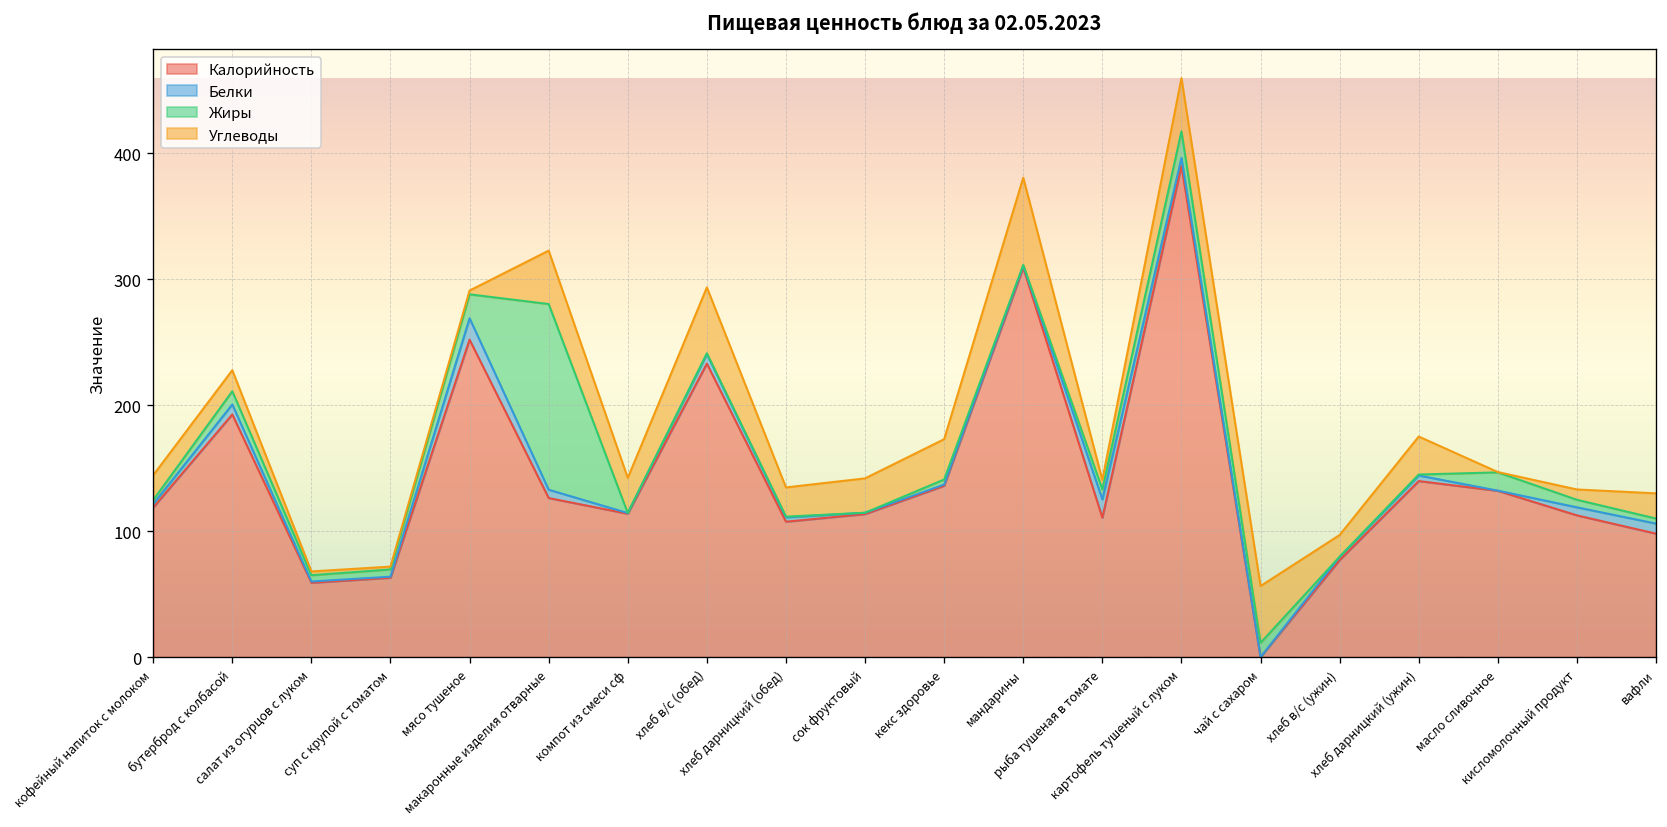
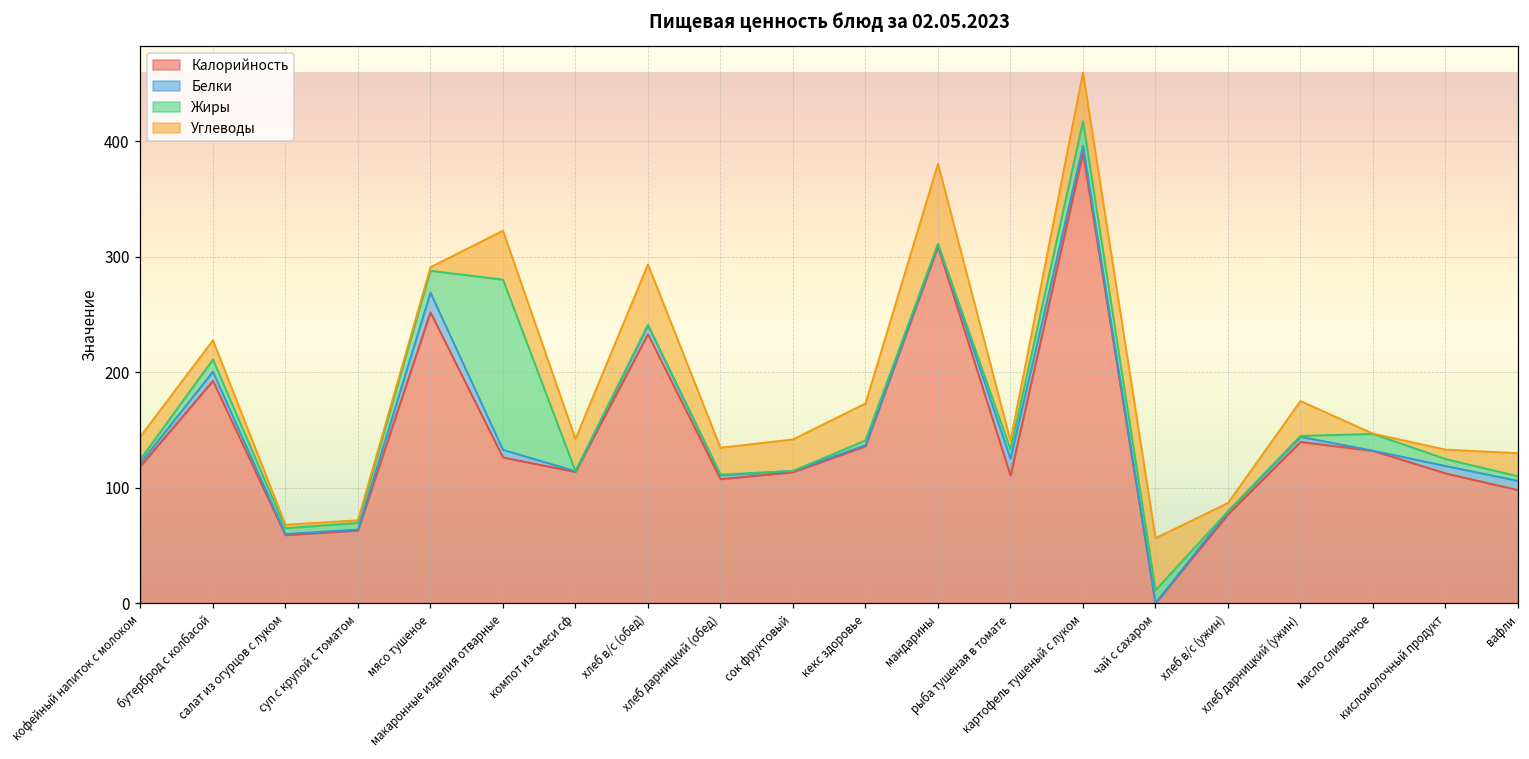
  {
    "Калорийность": {
      "кофейный напиток с молоком": 119,
      "бутерброд с колбасой": 193,
      "мясо тушеное": 252,
      "макаронные изделия отварные": 126,
      "хлеб в/с (обед)": 233,
      "хлеб дарницкий (обед)": 108,
      "рыба тушеная в томате": 111,
      "картофель тушеный с луком": 390,
      "хлеб в/с (ужин)": 77,
      "хлеб дарницкий (ужин)": 140,
      "кисломолочный продукт": 113,
      "вафли": 98
    },
    "Белки": {
      "кофейный напиток с молоком": 3,
      "бутерброд с колбасой": 8,
      "мясо тушеное": 17,
      "макаронные изделия отварные": 7,
      "рыба тушеная в томате": 15,
      "картофель тушеный с луком": 6,
      "кисломолочный продукт": 6,
      "вафли": 8
    },
    "Жиры": {
      "кофейный напиток с молоком": 3,
      "бутерброд с колбасой": 10,
      "салат из огурцов с луком": 5,
      "мясо тушеное": 19,
      "макаронные изделия отварные": 147,
      "кекс здоровье": 4,
      "рыба тушеная в томате": 8,
      "картофель тушеный с луком": 21,
      "чай с сахаром": 11,
      "кисломолочный продукт": 6,
      "вафли": 4
    },
    "Углеводы": {
      "кофейный напиток с молоком": 20,
      "бутерброд с колбасой": 17,
      "салат из огурцов с луком": 3,
      "мясо тушеное": 3,
      "макаронные изделия отварные": 42,
      "компот из смеси сф": 28,
      "хлеб в/с (обед)": 52,
      "хлеб дарницкий (обед)": 23,
      "сок фруктовый": 27,
      "кекс здоровье": 32,
      "мандарины": 69,
      "рыба тушеная в томате": 8,
      "картофель тушеный с луком": 42,
      "чай с сахаром": 45,
-     "хлеб в/с (ужин)": 17,
+     "хлеб в/с (ужин)": 7,
      "хлеб дарницкий (ужин)": 30,
      "кисломолочный продукт": 8,
      "вафли": 20
    }
  }
